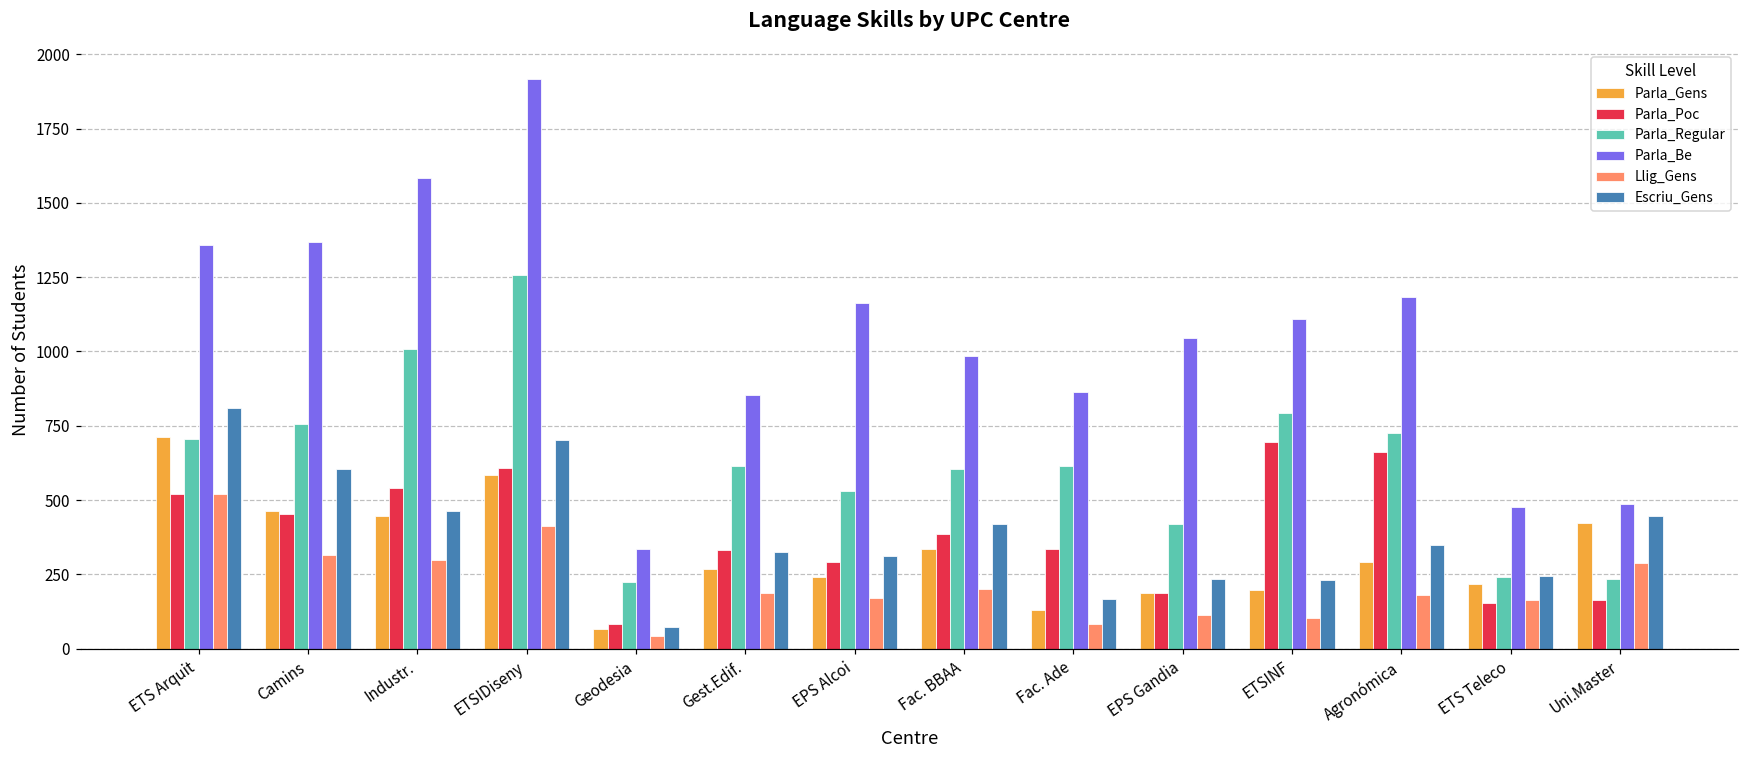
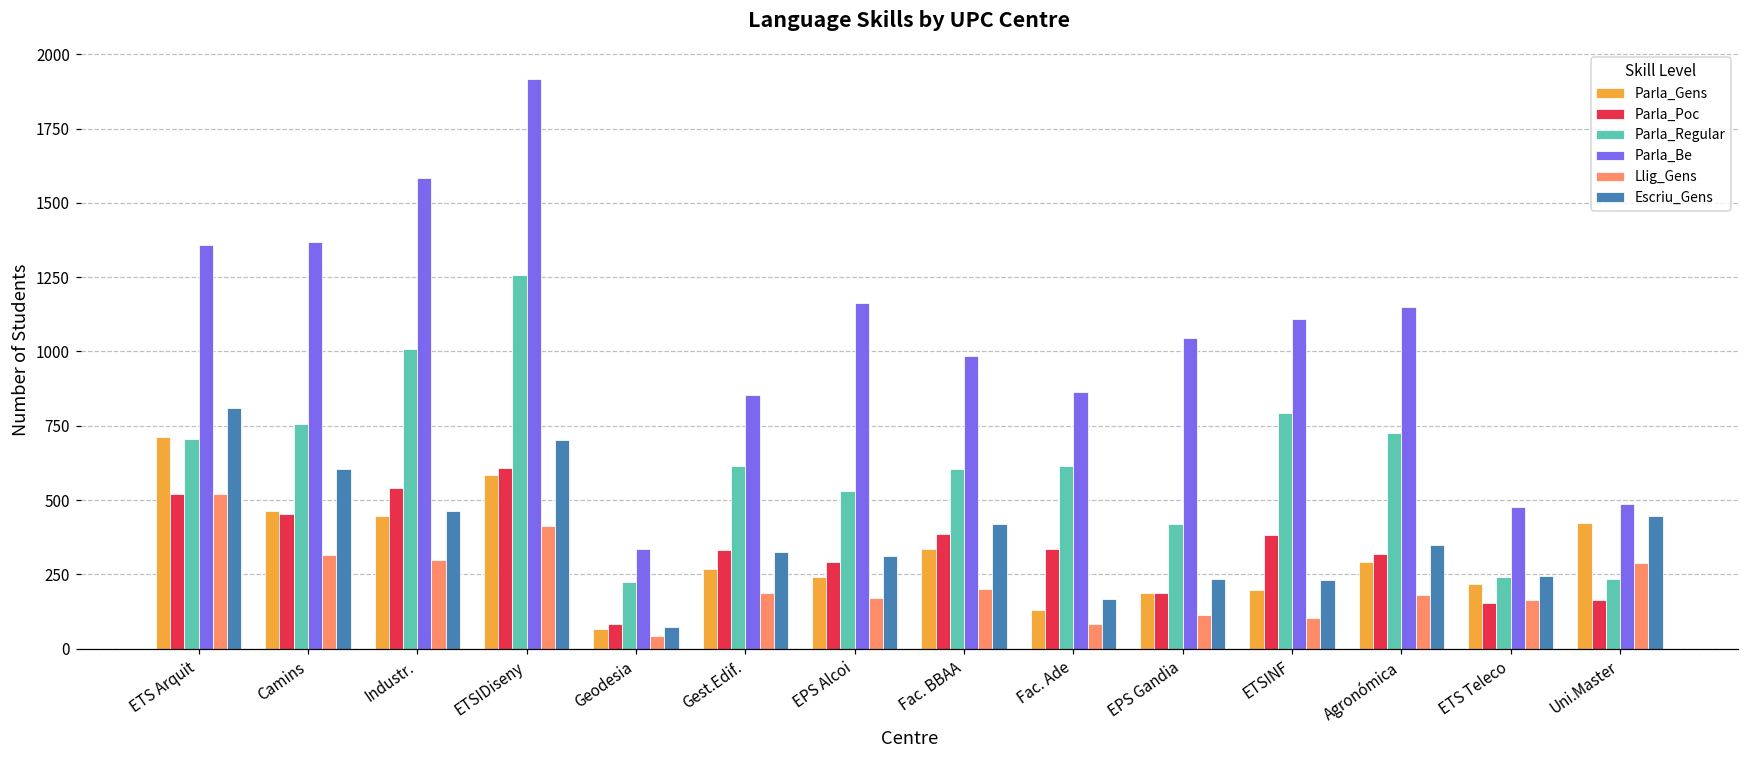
  {
    "Parla_Poc": {
      "ETS Arquit": 520,
      "Camins": 450,
      "Industr.": 540,
      "ETSIDiseny": 610,
      "Geodesia": 80,
      "Gest.Edif.": 330,
      "EPS Alcoi": 290,
      "Fac. BBAA": 390,
      "Fac. Ade": 330,
      "EPS Gandia": 190,
-     "ETSINF": 700,
-     "Agronómica": 660,
+     "ETSINF": 380,
+     "Agronómica": 320,
      "ETS Teleco": 150,
      "Uni.Master": 170
    },
    "Parla_Regular": {
      "ETS Arquit": 710,
      "Camins": 760,
      "Industr.": 1010,
      "ETSIDiseny": 1260,
      "Geodesia": 230,
      "Gest.Edif.": 620,
      "EPS Alcoi": 530,
      "Fac. BBAA": 600,
      "Fac. Ade": 620,
      "EPS Gandia": 420,
      "ETSINF": 790,
      "Agronómica": 730,
      "ETS Teleco": 240,
      "Uni.Master": 240
    },
    "Parla_Be": {
      "ETS Arquit": 1360,
      "Camins": 1370,
      "Industr.": 1580,
      "ETSIDiseny": 1920,
      "Geodesia": 340,
      "Gest.Edif.": 860,
      "EPS Alcoi": 1160,
      "Fac. BBAA": 990,
      "Fac. Ade": 870,
      "EPS Gandia": 1040,
      "ETSINF": 1110,
-     "Agronómica": 1180,
+     "Agronómica": 1150,
      "ETS Teleco": 480,
      "Uni.Master": 490
    },
    "Escriu_Gens": {
      "ETS Arquit": 810,
      "Camins": 610,
      "Industr.": 460,
      "ETSIDiseny": 700,
      "Geodesia": 70,
      "Gest.Edif.": 330,
      "EPS Alcoi": 310,
      "Fac. BBAA": 420,
      "Fac. Ade": 170,
      "EPS Gandia": 240,
      "ETSINF": 230,
      "Agronómica": 350,
      "ETS Teleco": 250,
      "Uni.Master": 450
    }
  }
